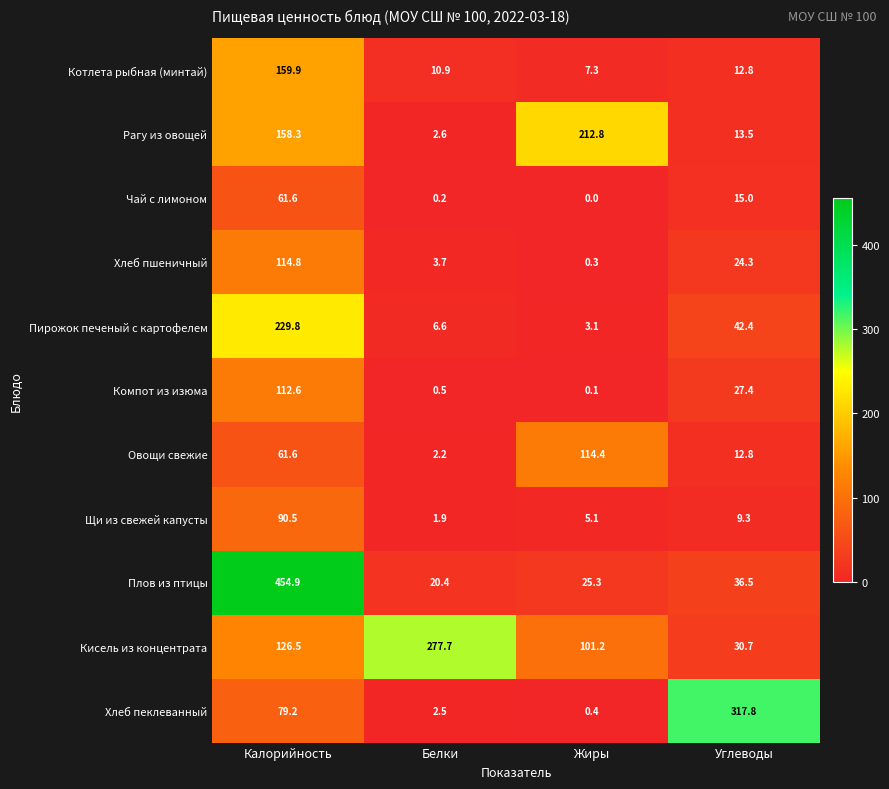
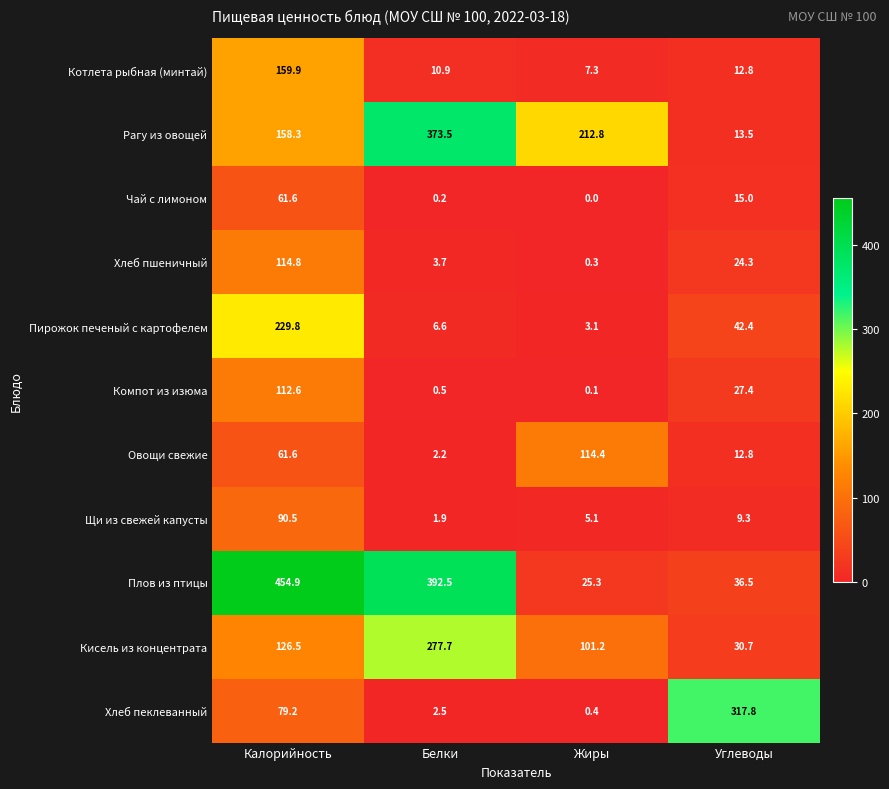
  {
    "Котлета рыбная (минтай)": {
      "Калорийность": 159.9,
      "Белки": 10.9,
      "Жиры": 7.3,
      "Углеводы": 12.8
    },
    "Рагу из овощей": {
      "Калорийность": 158.3,
-     "Белки": 2.6,
+     "Белки": 373.5,
      "Жиры": 212.8,
      "Углеводы": 13.5
    },
    "Чай с лимоном": {
      "Калорийность": 61.6,
      "Белки": 0.2,
      "Жиры": 0.0,
      "Углеводы": 15.0
    },
    "Хлеб пшеничный": {
      "Калорийность": 114.8,
      "Белки": 3.7,
      "Жиры": 0.3,
      "Углеводы": 24.3
    },
    "Пирожок печеный с картофелем": {
      "Калорийность": 229.8,
      "Белки": 6.6,
      "Жиры": 3.1,
      "Углеводы": 42.4
    },
    "Компот из изюма": {
      "Калорийность": 112.6,
      "Белки": 0.5,
      "Жиры": 0.1,
      "Углеводы": 27.4
    },
    "Овощи свежие": {
      "Калорийность": 61.6,
      "Белки": 2.2,
      "Жиры": 114.4,
      "Углеводы": 12.8
    },
    "Щи из свежей капусты": {
      "Калорийность": 90.5,
      "Белки": 1.9,
      "Жиры": 5.1,
      "Углеводы": 9.3
    },
    "Плов из птицы": {
      "Калорийность": 454.9,
-     "Белки": 20.4,
+     "Белки": 392.5,
      "Жиры": 25.3,
      "Углеводы": 36.5
    },
    "Кисель из концентрата": {
      "Калорийность": 126.5,
      "Белки": 277.7,
      "Жиры": 101.2,
      "Углеводы": 30.7
    },
    "Хлеб пеклеванный": {
      "Калорийность": 79.2,
      "Белки": 2.5,
      "Жиры": 0.4,
      "Углеводы": 317.8
    }
  }
